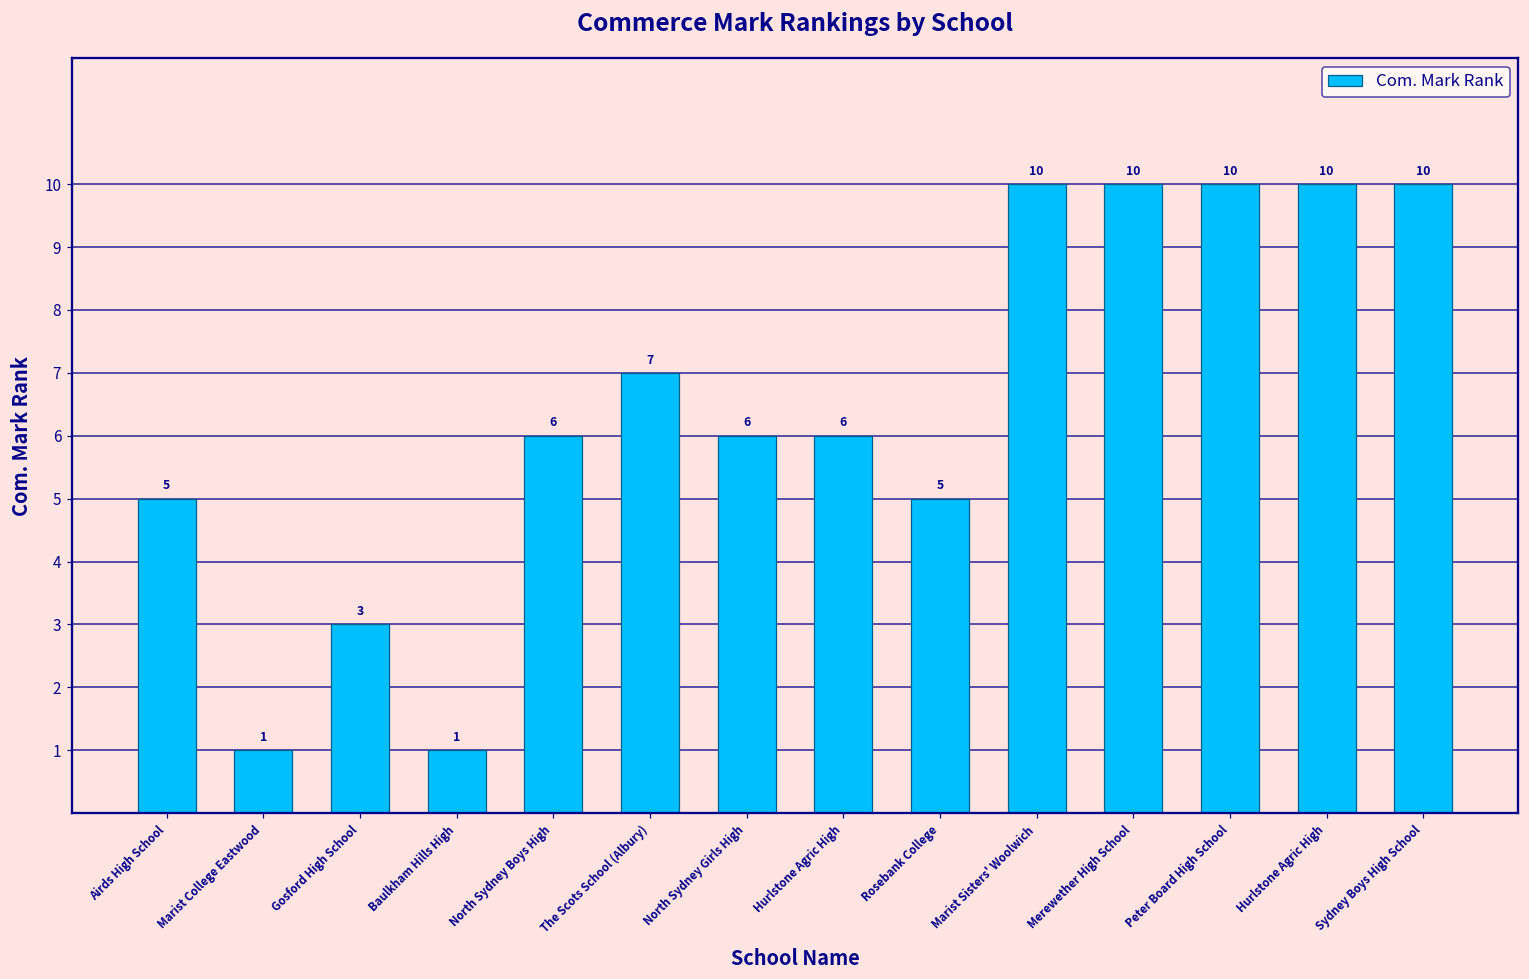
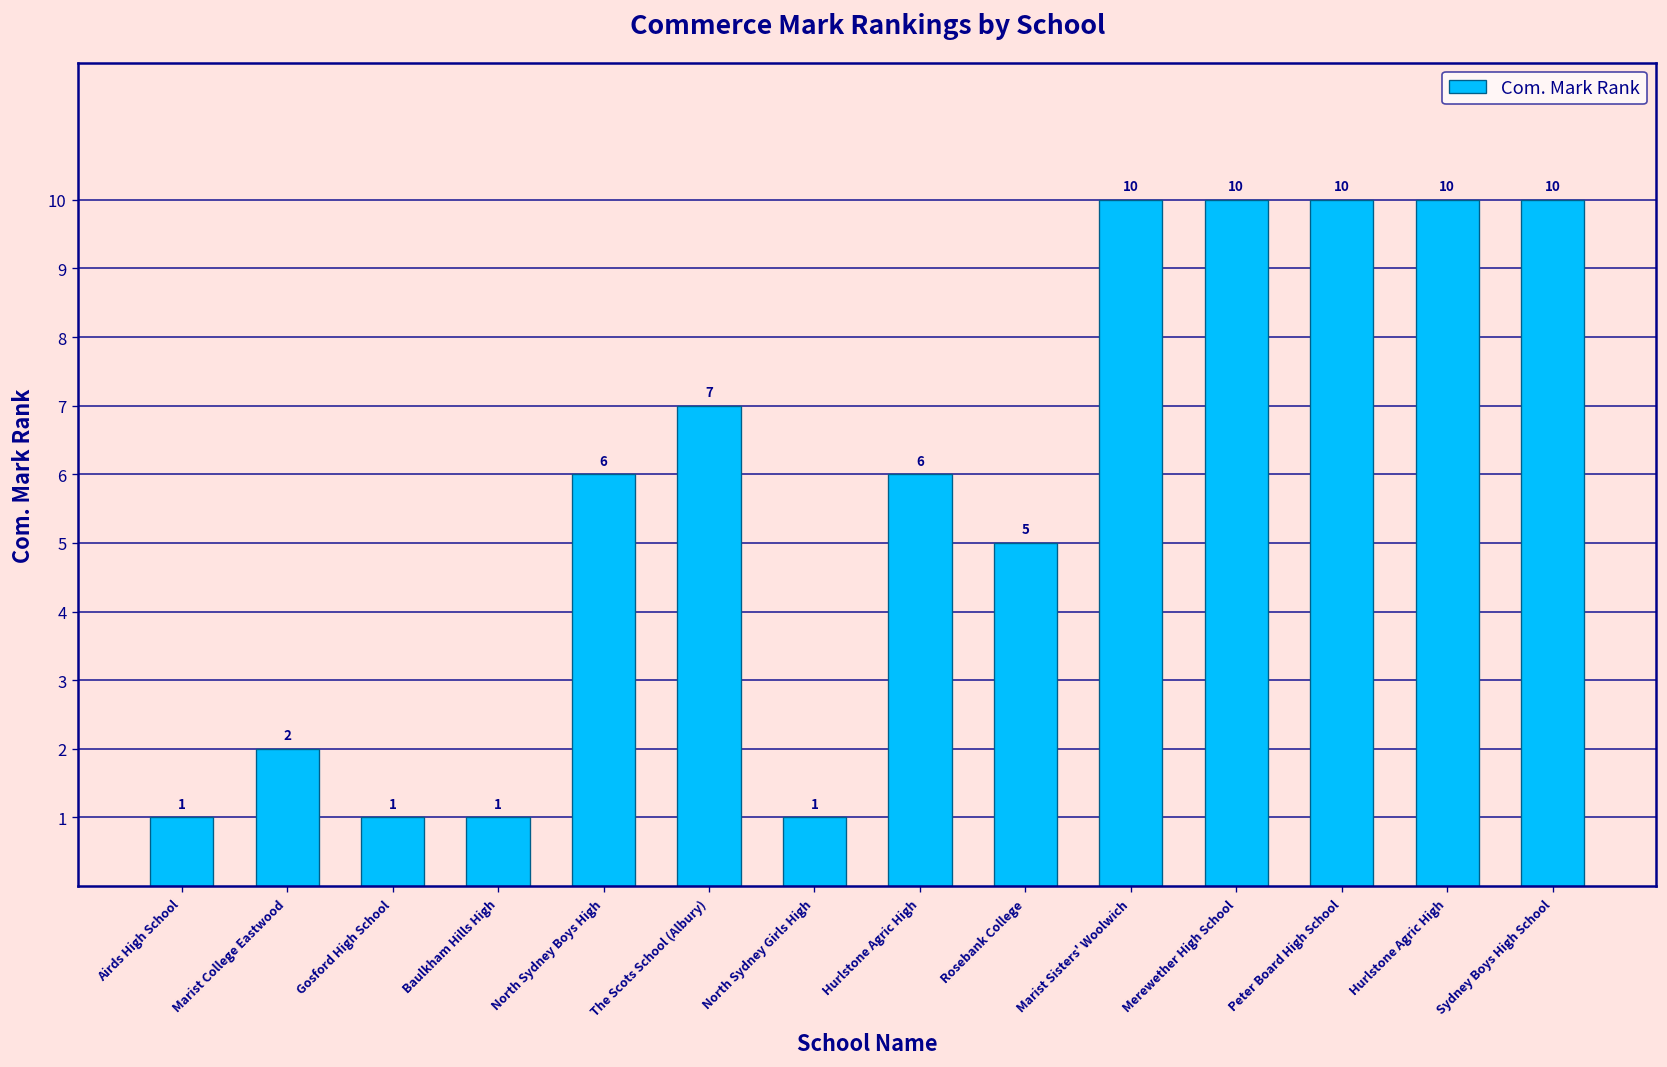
  {
-   "Airds High School": 5,
-   "Marist College Eastwood": 1,
-   "Gosford High School": 3,
+   "Airds High School": 1,
+   "Marist College Eastwood": 2,
+   "Gosford High School": 1,
    "Baulkham Hills High": 1,
    "North Sydney Boys High": 6,
    "The Scots School (Albury)": 7,
-   "North Sydney Girls High": 6,
+   "North Sydney Girls High": 1,
    "Rosebank College": 5,
    "Marist Sisters' Woolwich": 10,
    "Merewether High School": 10,
    "Peter Board High School": 10,
    "Sydney Boys High School": 10
  }
